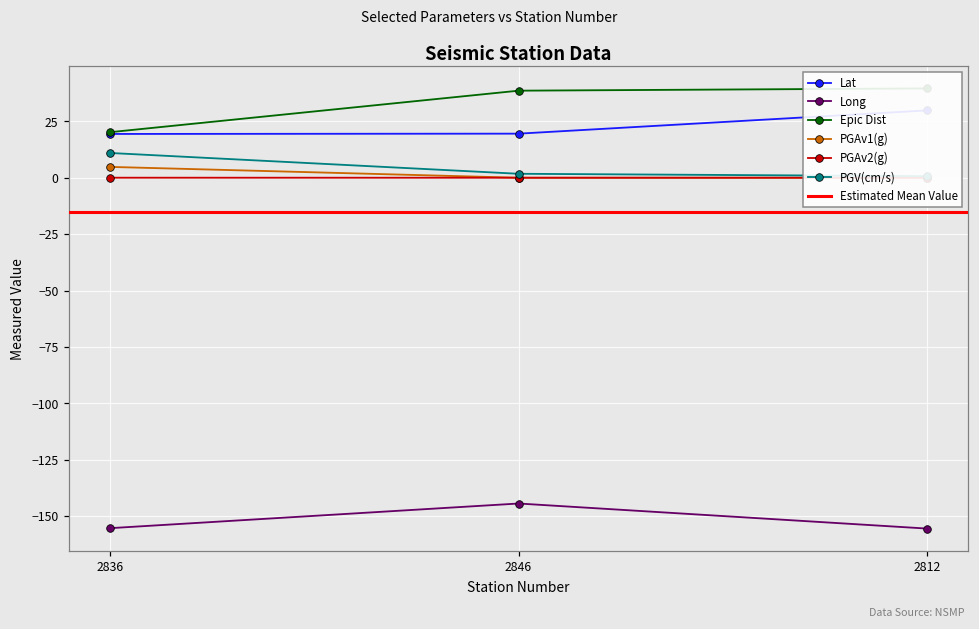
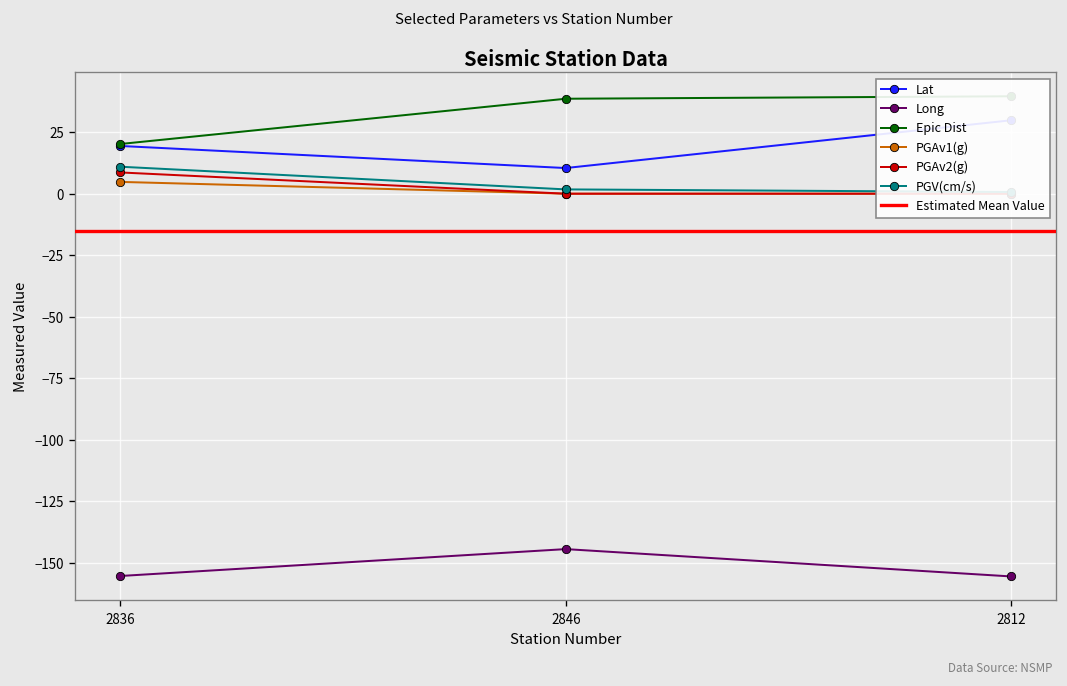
  {
    "Lat": {
-     "2846": 20
+     "2846": 10
    },
    "Long": {
      "2836": -155,
      "2846": -144,
      "2812": -155
    },
    "Epic Dist": {
      "2846": 39
    },
    "PGAv1(g)": {
      "2836": 5
    },
    "PGAv2(g)": {
-     "2836": 0
+     "2836": 9
    },
    "PGV(cm/s)": {
      "2836": 11,
      "2846": 2
    }
  }
